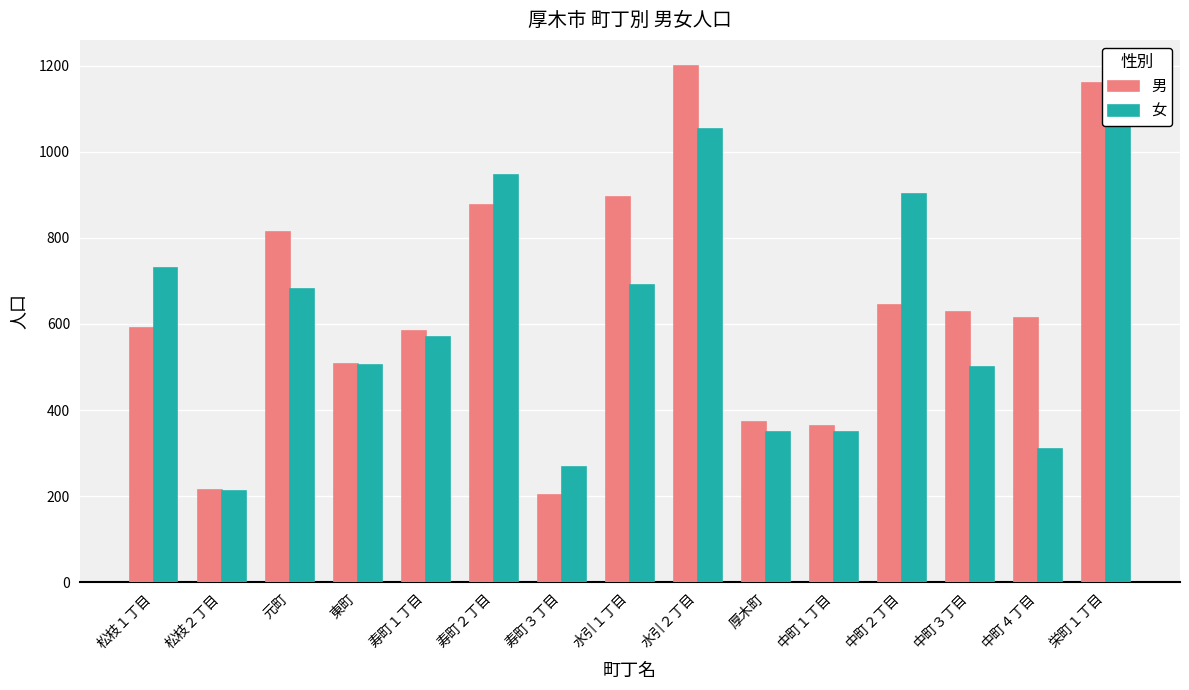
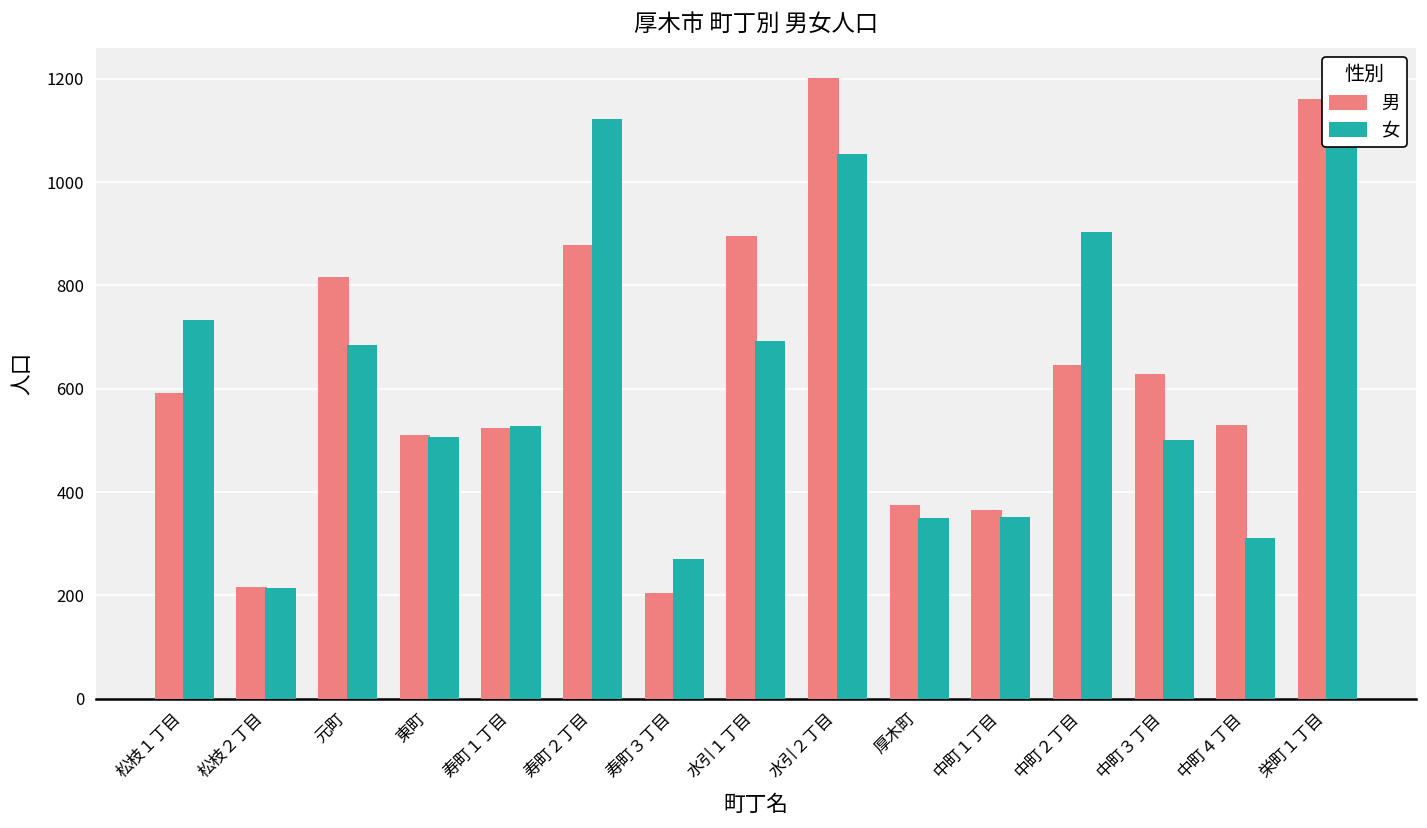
  {
    "男": {
      "松枝１丁目": 590,
      "松枝２丁目": 210,
      "元町": 810,
      "東町": 510,
-     "寿町１丁目": 580,
+     "寿町１丁目": 520,
      "寿町２丁目": 880,
      "寿町３丁目": 200,
      "水引１丁目": 890,
      "水引２丁目": 1200,
      "厚木町": 370,
      "中町１丁目": 360,
      "中町２丁目": 650,
      "中町３丁目": 630,
-     "中町４丁目": 610,
+     "中町４丁目": 530,
      "栄町１丁目": 1160
    },
    "女": {
      "松枝１丁目": 730,
      "松枝２丁目": 210,
      "元町": 680,
      "東町": 500,
-     "寿町１丁目": 570,
-     "寿町２丁目": 950,
+     "寿町１丁目": 530,
+     "寿町２丁目": 1120,
      "寿町３丁目": 270,
      "水引１丁目": 690,
      "水引２丁目": 1050,
      "厚木町": 350,
      "中町１丁目": 350,
      "中町２丁目": 900,
      "中町３丁目": 500,
      "中町４丁目": 310
    }
  }
